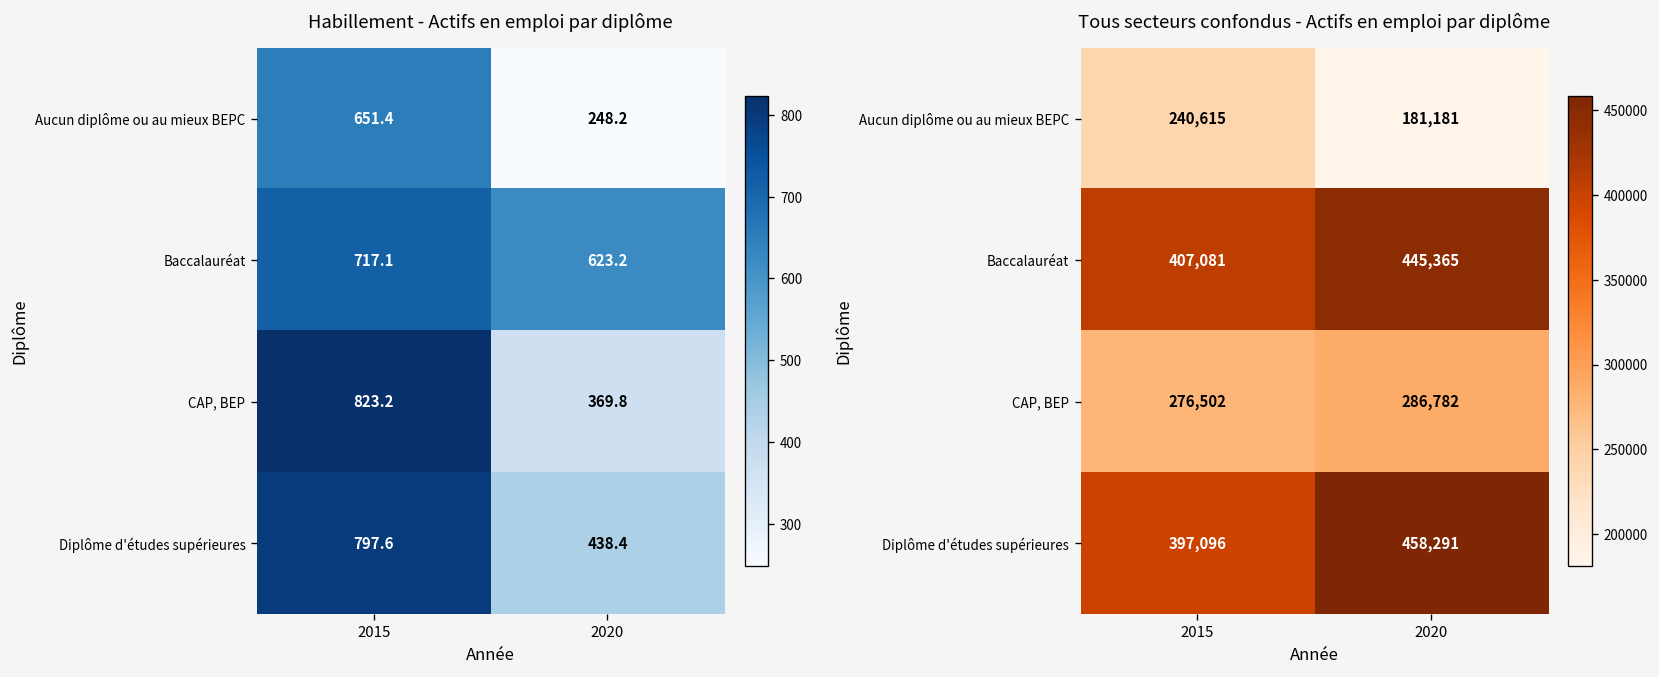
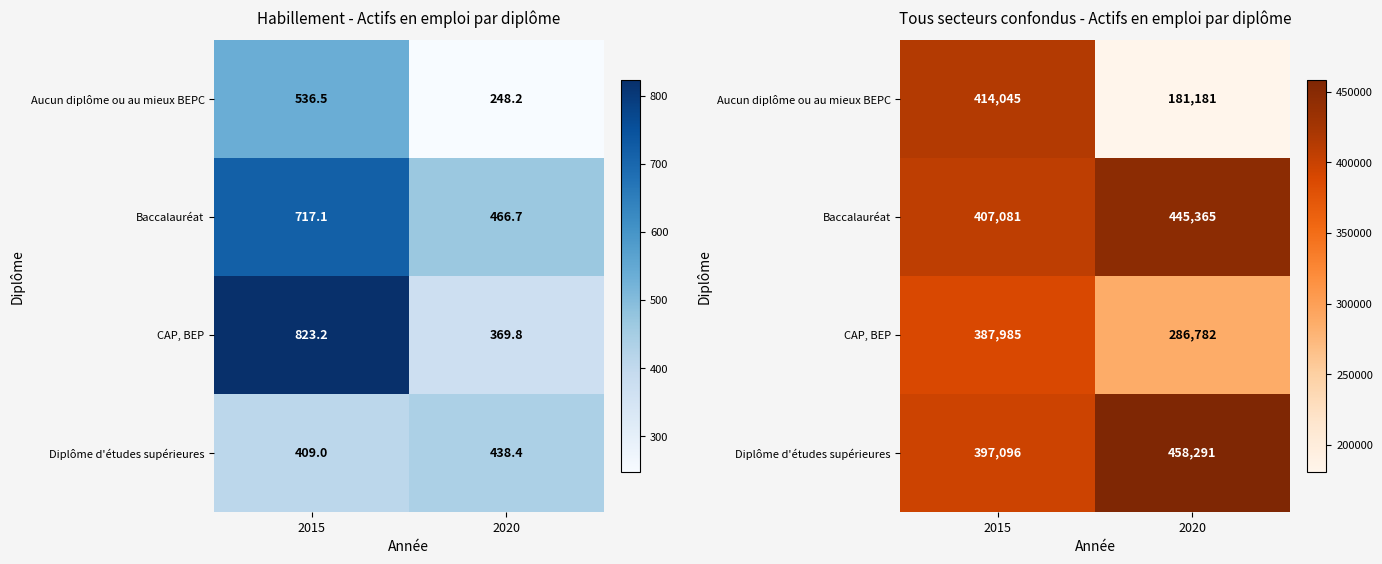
  {
    "Habillement - Actifs en emploi par diplôme": {
      "Aucun diplôme ou au mieux BEPC": {
-       "2015": "651.4",
+       "2015": "536.5",
        "2020": "248.2"
      },
      "Baccalauréat": {
        "2015": "717.1",
-       "2020": "623.2"
+       "2020": "466.7"
      },
      "CAP, BEP": {
        "2015": "823.2",
        "2020": "369.8"
      },
      "Diplôme d'études supérieures": {
-       "2015": "797.6",
+       "2015": "409.0",
        "2020": "438.4"
      }
    },
    "Tous secteurs confondus - Actifs en emploi par diplôme": {
      "Aucun diplôme ou au mieux BEPC": {
-       "2015": "240,615",
+       "2015": "414,045",
        "2020": "181,181"
      },
      "Baccalauréat": {
        "2015": "407,081",
        "2020": "445,365"
      },
      "CAP, BEP": {
-       "2015": "276,502",
+       "2015": "387,985",
        "2020": "286,782"
      },
      "Diplôme d'études supérieures": {
        "2015": "397,096",
        "2020": "458,291"
      }
    }
  }
